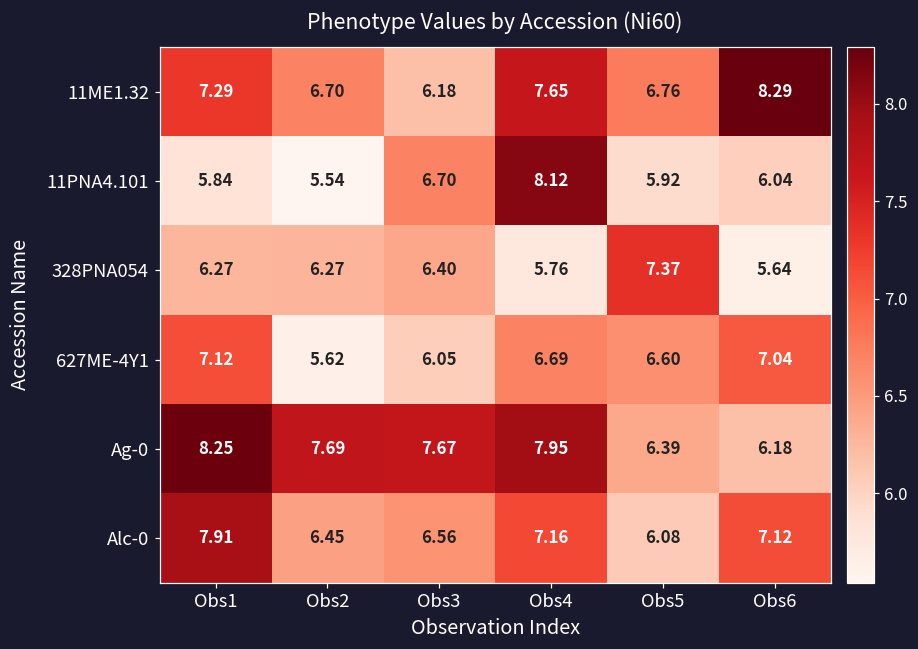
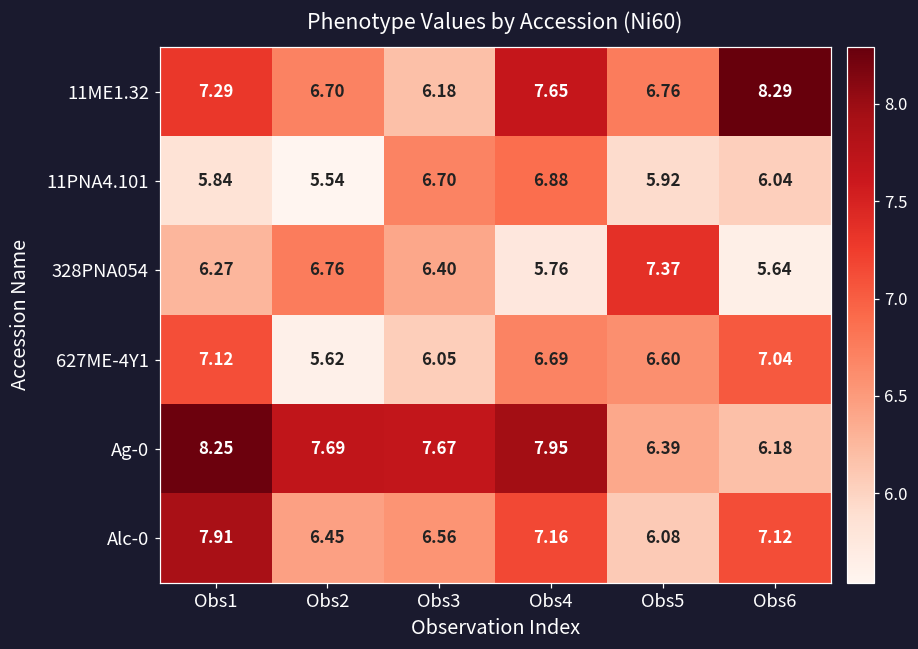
  {
    "11ME1.32": {
      "Obs1": 7.29,
      "Obs2": 6.70,
      "Obs3": 6.18,
      "Obs4": 7.65,
      "Obs5": 6.76,
      "Obs6": 8.29
    },
    "11PNA4.101": {
      "Obs1": 5.84,
      "Obs2": 5.54,
      "Obs3": 6.70,
-     "Obs4": 8.12,
+     "Obs4": 6.88,
      "Obs5": 5.92,
      "Obs6": 6.04
    },
    "328PNA054": {
      "Obs1": 6.27,
-     "Obs2": 6.27,
+     "Obs2": 6.76,
      "Obs3": 6.40,
      "Obs4": 5.76,
      "Obs5": 7.37,
      "Obs6": 5.64
    },
    "627ME-4Y1": {
      "Obs1": 7.12,
      "Obs2": 5.62,
      "Obs3": 6.05,
      "Obs4": 6.69,
      "Obs5": 6.60,
      "Obs6": 7.04
    },
    "Ag-0": {
      "Obs1": 8.25,
      "Obs2": 7.69,
      "Obs3": 7.67,
      "Obs4": 7.95,
      "Obs5": 6.39,
      "Obs6": 6.18
    },
    "Alc-0": {
      "Obs1": 7.91,
      "Obs2": 6.45,
      "Obs3": 6.56,
      "Obs4": 7.16,
      "Obs5": 6.08,
      "Obs6": 7.12
    }
  }
